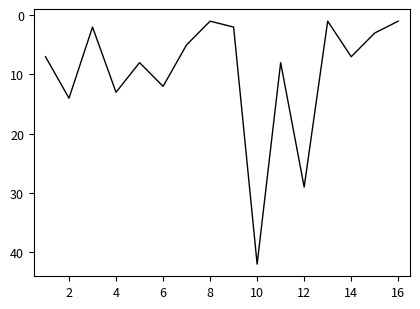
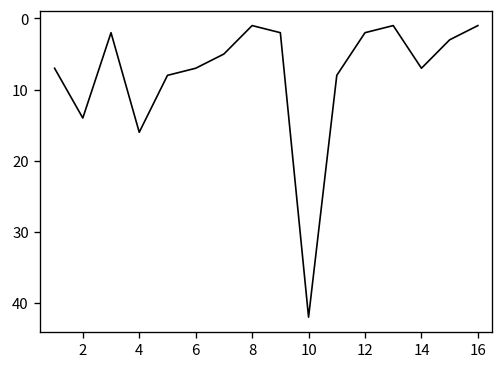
  {
    "2": 14,
-   "4": 13,
-   "6": 12,
+   "4": 16,
+   "6": 7,
    "8": 1,
    "10": 42,
-   "12": 29,
+   "12": 2,
    "14": 7,
    "16": 1
  }
